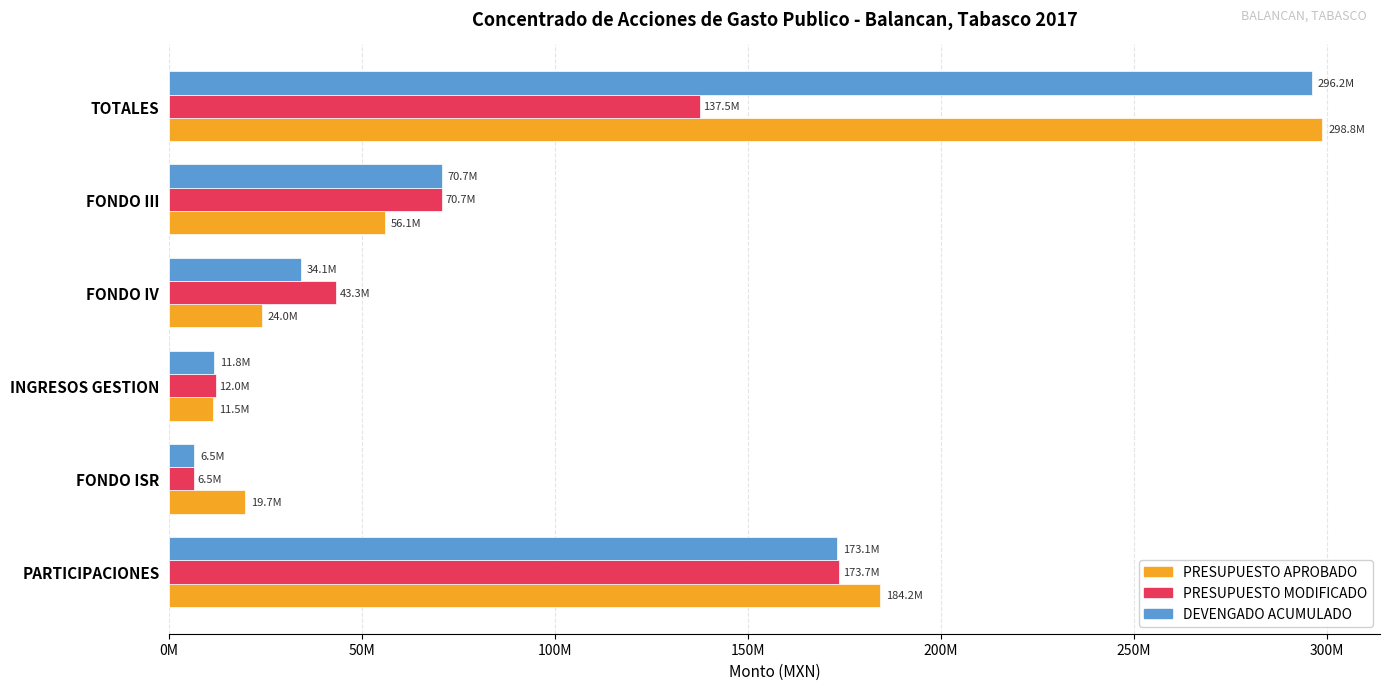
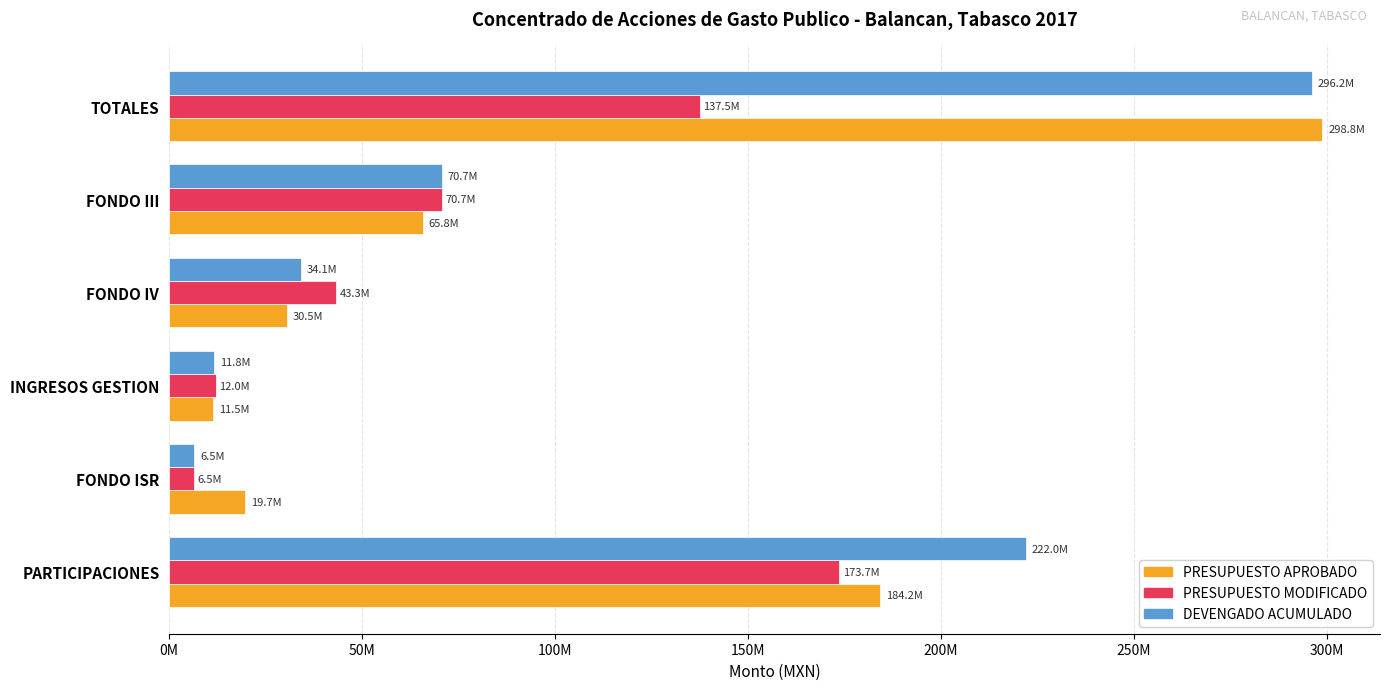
  {
    "PRESUPUESTO APROBADO": {
      "TOTALES": "298.8M",
-     "FONDO III": "56.1M",
-     "FONDO IV": "24.0M",
+     "FONDO III": "65.8M",
+     "FONDO IV": "30.5M",
      "INGRESOS GESTION": "11.5M",
      "FONDO ISR": "19.7M",
      "PARTICIPACIONES": "184.2M"
    },
    "PRESUPUESTO MODIFICADO": {
      "TOTALES": "137.5M",
      "FONDO III": "70.7M",
      "FONDO IV": "43.3M",
      "INGRESOS GESTION": "12.0M",
      "FONDO ISR": "6.5M",
      "PARTICIPACIONES": "173.7M"
    },
    "DEVENGADO ACUMULADO": {
      "TOTALES": "296.2M",
      "FONDO III": "70.7M",
      "FONDO IV": "34.1M",
      "INGRESOS GESTION": "11.8M",
      "FONDO ISR": "6.5M",
-     "PARTICIPACIONES": "173.1M"
+     "PARTICIPACIONES": "222.0M"
    }
  }
